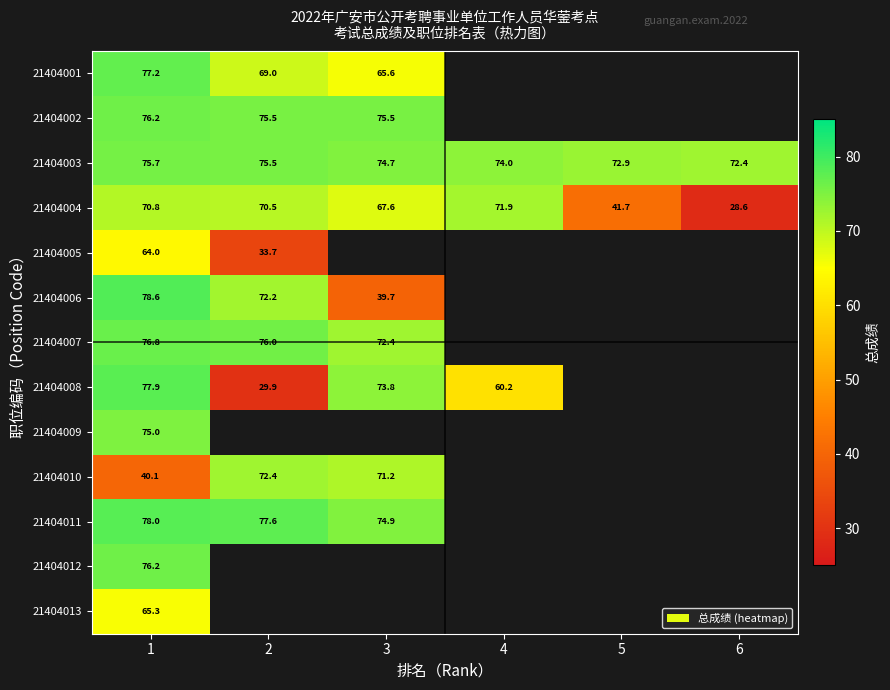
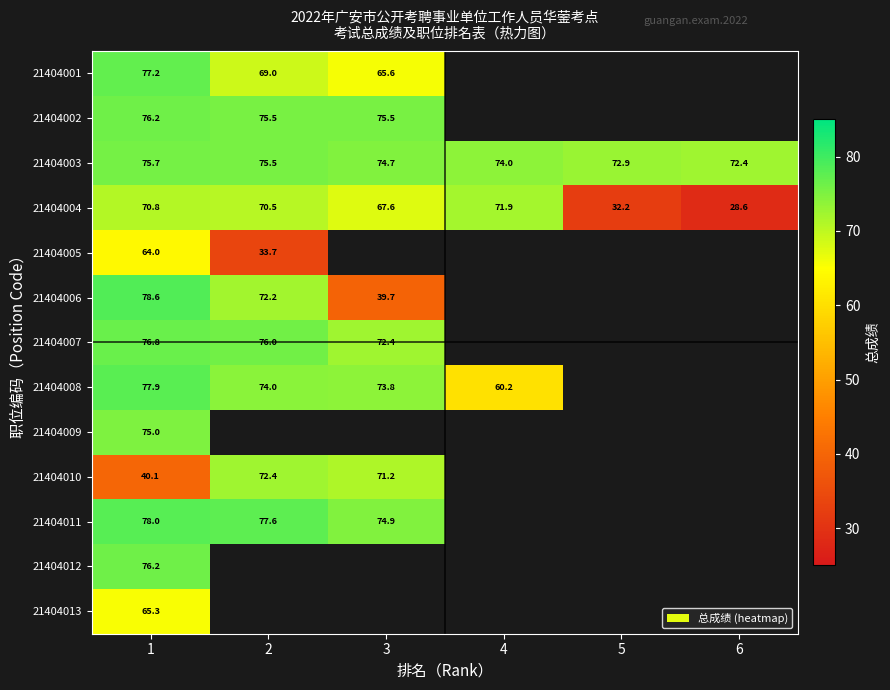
  {
    "21404001": {
      "1": 77.2,
      "2": 69.0,
      "3": 65.6
    },
    "21404002": {
      "1": 76.2,
      "2": 75.5,
      "3": 75.5
    },
    "21404003": {
      "1": 75.7,
      "2": 75.5,
      "3": 74.7,
      "4": 74.0,
      "5": 72.9,
      "6": 72.4
    },
    "21404004": {
      "1": 70.8,
      "2": 70.5,
      "3": 67.6,
      "4": 71.9,
-     "5": 41.7,
+     "5": 32.2,
      "6": 28.6
    },
    "21404005": {
      "1": 64.0,
      "2": 33.7
    },
    "21404006": {
      "1": 78.6,
      "2": 72.2,
      "3": 39.7
    },
    "21404007": {
      "1": 76.8,
      "2": 76.0,
      "3": 72.4
    },
    "21404008": {
      "1": 77.9,
-     "2": 29.9,
+     "2": 74.0,
      "3": 73.8,
      "4": 60.2
    },
    "21404009": {
      "1": 75.0
    },
    "21404010": {
      "1": 40.1,
      "2": 72.4,
      "3": 71.2
    },
    "21404011": {
      "1": 78.0,
      "2": 77.6,
      "3": 74.9
    },
    "21404012": {
      "1": 76.2
    },
    "21404013": {
      "1": 65.3
    }
  }
